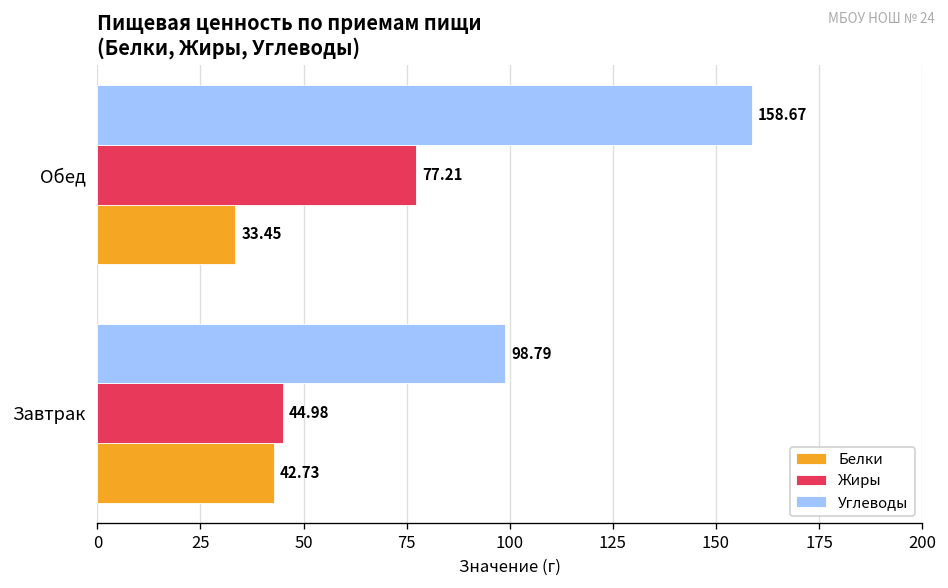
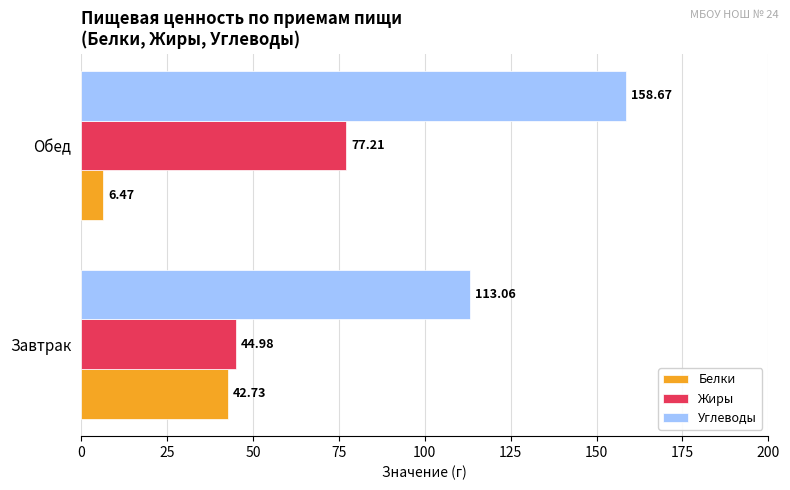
  {
    "Белки": {
-     "Обед": 33.45,
+     "Обед": 6.47,
      "Завтрак": 42.73
    },
    "Жиры": {
      "Обед": 77.21,
      "Завтрак": 44.98
    },
    "Углеводы": {
      "Обед": 158.67,
-     "Завтрак": 98.79
+     "Завтрак": 113.06
    }
  }
